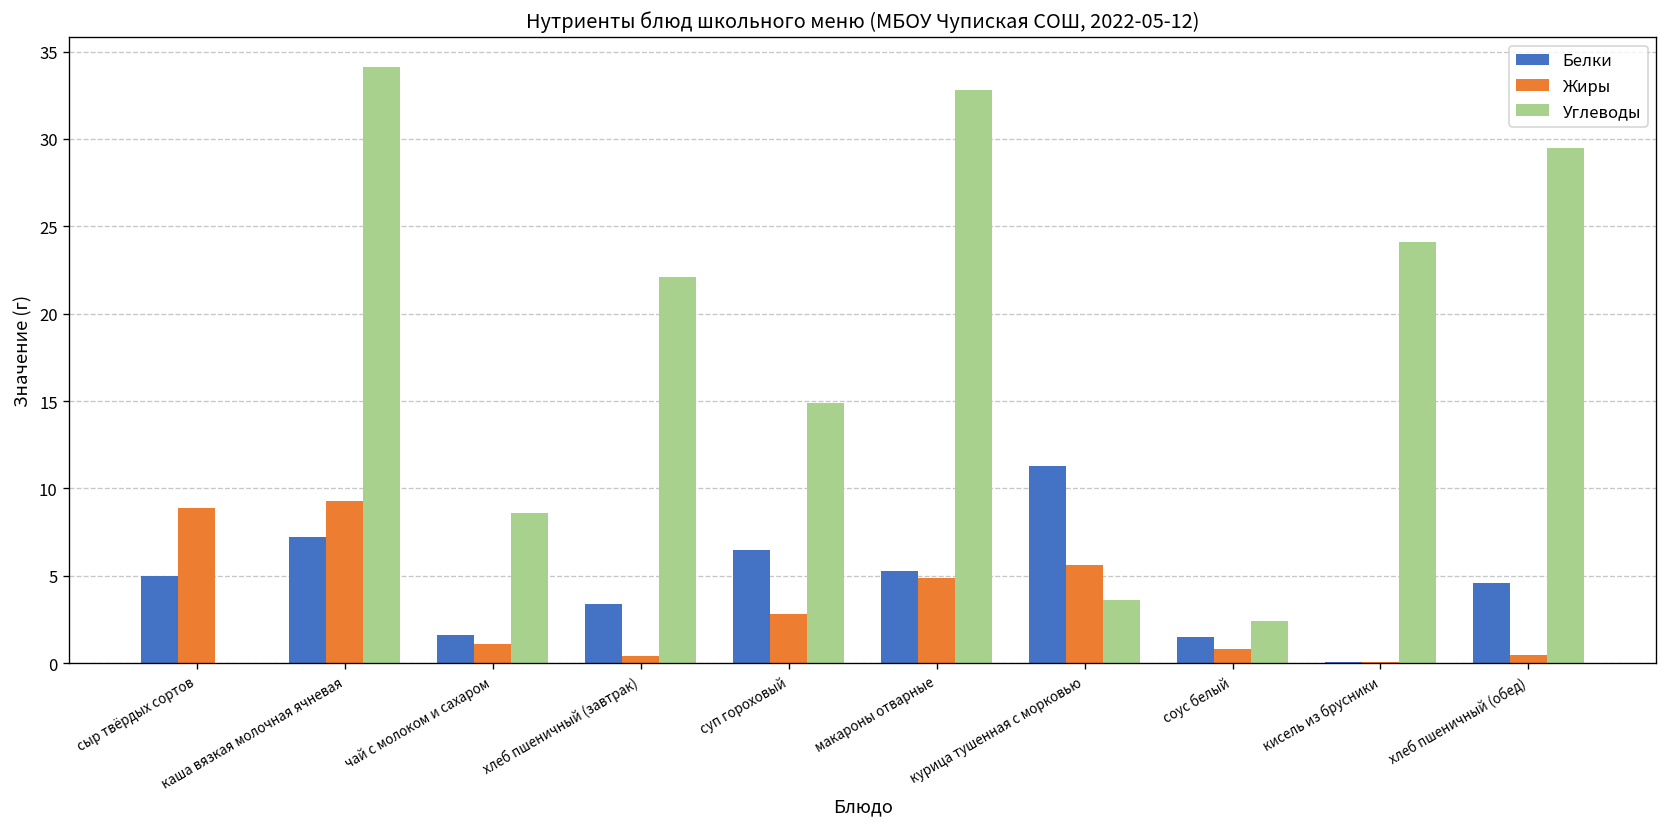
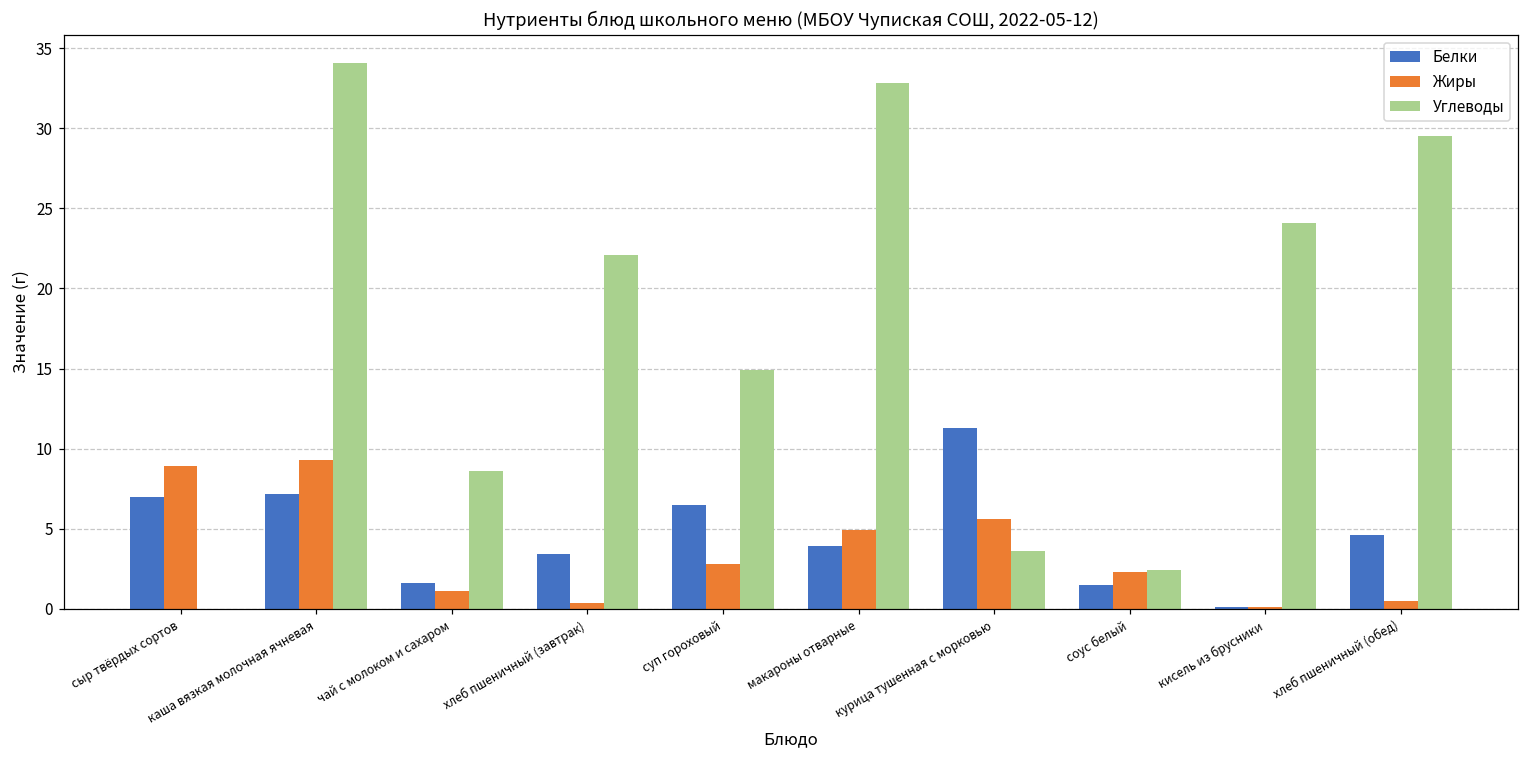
  {
    "Белки": {
-     "сыр твёрдых сортов": 5,
+     "сыр твёрдых сортов": 7,
      "каша вязкая молочная ячневая": 7.2,
      "чай с молоком и сахаром": 1.6,
      "хлеб пшеничный (завтрак)": 3.4,
      "суп гороховый": 6.5,
-     "макароны отварные": 5.3,
+     "макароны отварные": 3.9,
      "курица тушенная с морковью": 11.3,
      "соус белый": 1.5,
      "хлеб пшеничный (обед)": 4.6
    },
    "Жиры": {
      "сыр твёрдых сортов": 8.9,
      "каша вязкая молочная ячневая": 9.3,
      "чай с молоком и сахаром": 1.1,
      "хлеб пшеничный (завтрак)": 0.4,
      "суп гороховый": 2.8,
      "макароны отварные": 4.9,
      "курица тушенная с морковью": 5.6,
-     "соус белый": 0.8,
+     "соус белый": 2.3,
      "хлеб пшеничный (обед)": 0.5
    },
    "Углеводы": {
      "сыр твёрдых сортов": 0.0,
      "каша вязкая молочная ячневая": 34.1,
      "чай с молоком и сахаром": 8.6,
      "хлеб пшеничный (завтрак)": 22.1,
      "суп гороховый": 14.9,
      "макароны отварные": 32.8,
      "курица тушенная с морковью": 3.6,
      "соус белый": 2.4,
      "кисель из брусники": 24.1,
      "хлеб пшеничный (обед)": 29.5
    }
  }
